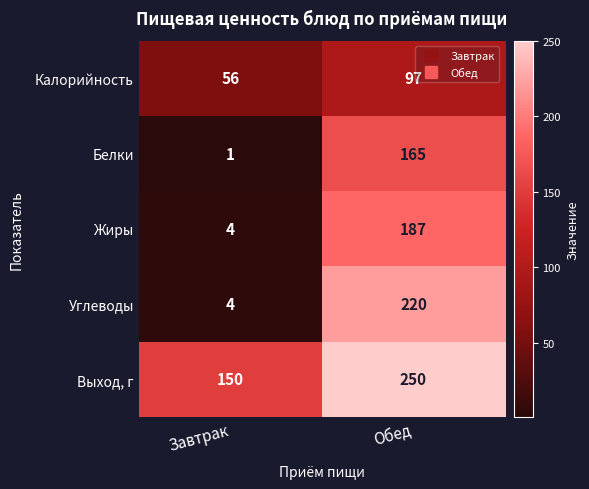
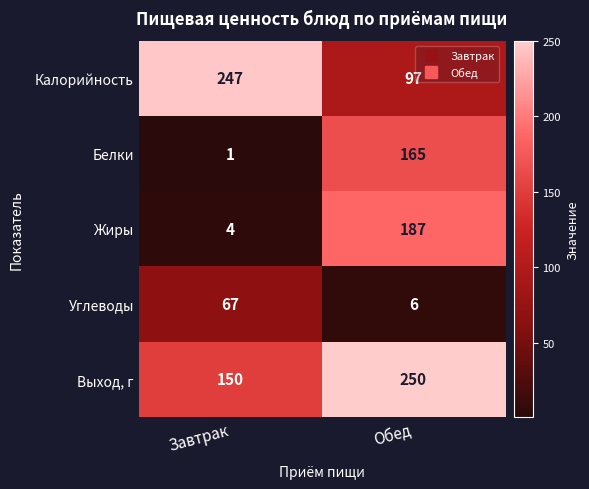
  {
    "Калорийность": {
-     "Завтрак": 56
+     "Завтрак": 247
    },
    "Белки": {
      "Завтрак": 1,
      "Обед": 165
    },
    "Жиры": {
      "Завтрак": 4,
      "Обед": 187
    },
    "Углеводы": {
-     "Завтрак": 4,
-     "Обед": 220
+     "Завтрак": 67,
+     "Обед": 6
    },
    "Выход, г": {
      "Завтрак": 150,
      "Обед": 250
    }
  }
